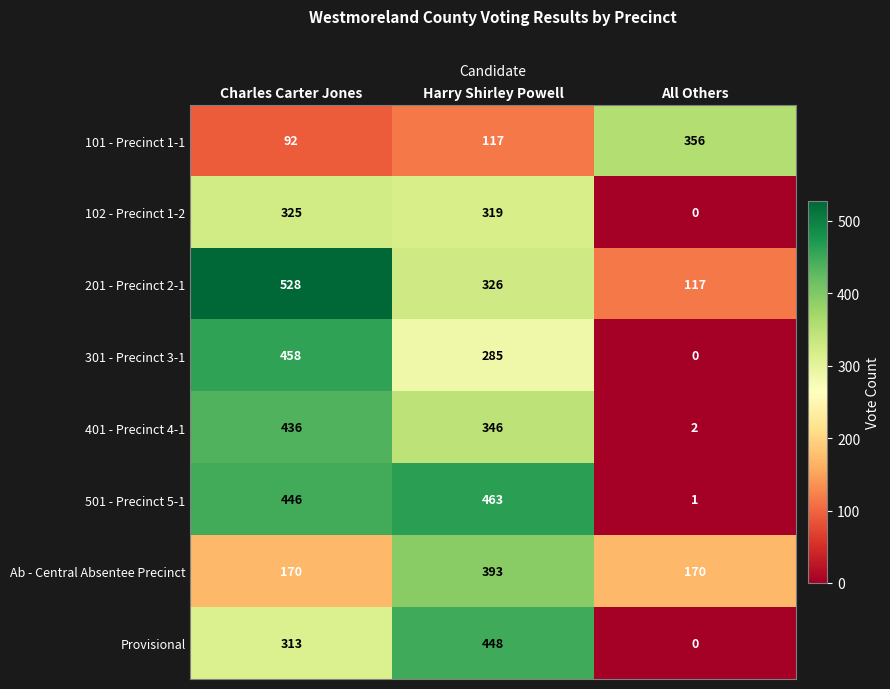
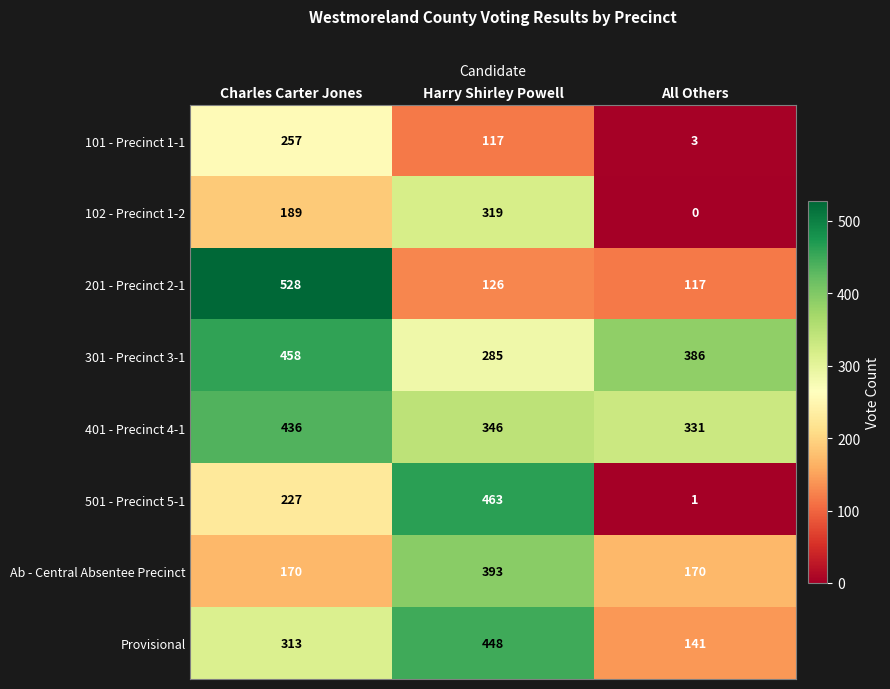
  {
    "101 - Precinct 1-1": {
-     "Charles Carter Jones": 92,
+     "Charles Carter Jones": 257,
      "Harry Shirley Powell": 117,
-     "All Others": 356
+     "All Others": 3
    },
    "102 - Precinct 1-2": {
-     "Charles Carter Jones": 325,
+     "Charles Carter Jones": 189,
      "Harry Shirley Powell": 319,
      "All Others": 0
    },
    "201 - Precinct 2-1": {
      "Charles Carter Jones": 528,
-     "Harry Shirley Powell": 326,
+     "Harry Shirley Powell": 126,
      "All Others": 117
    },
    "301 - Precinct 3-1": {
      "Charles Carter Jones": 458,
      "Harry Shirley Powell": 285,
-     "All Others": 0
+     "All Others": 386
    },
    "401 - Precinct 4-1": {
      "Charles Carter Jones": 436,
      "Harry Shirley Powell": 346,
-     "All Others": 2
+     "All Others": 331
    },
    "501 - Precinct 5-1": {
-     "Charles Carter Jones": 446,
+     "Charles Carter Jones": 227,
      "Harry Shirley Powell": 463,
      "All Others": 1
    },
    "Ab - Central Absentee Precinct": {
      "Charles Carter Jones": 170,
      "Harry Shirley Powell": 393,
      "All Others": 170
    },
    "Provisional": {
      "Charles Carter Jones": 313,
      "Harry Shirley Powell": 448,
-     "All Others": 0
+     "All Others": 141
    }
  }
